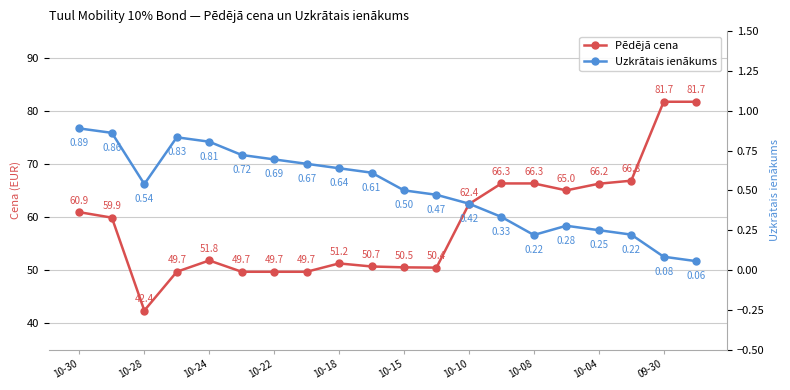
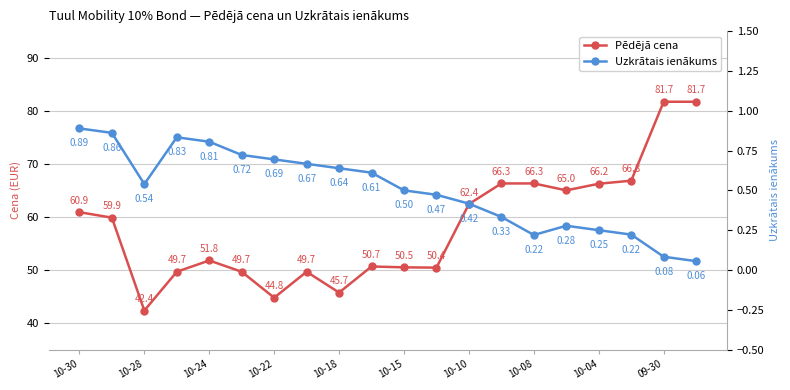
  {
    "Pēdējā cena": {
      "10-30": 60.9,
      "10-28": 42.4,
      "10-24": 51.8,
-     "10-22": 49.7,
-     "10-18": 51.2,
+     "10-22": 44.8,
+     "10-18": 45.7,
      "10-15": 50.5,
      "10-10": 62.4,
      "10-08": 66.3,
      "10-04": 66.2,
      "09-30": 81.7
    },
    "Uzkrātais ienākums": {
      "10-30": 0.89,
      "10-28": 0.54,
      "10-24": 0.81,
      "10-22": 0.69,
      "10-18": 0.64,
      "10-15": 0.50,
      "10-10": 0.42,
      "10-08": 0.22,
      "10-04": 0.25,
      "09-30": 0.08
    }
  }
